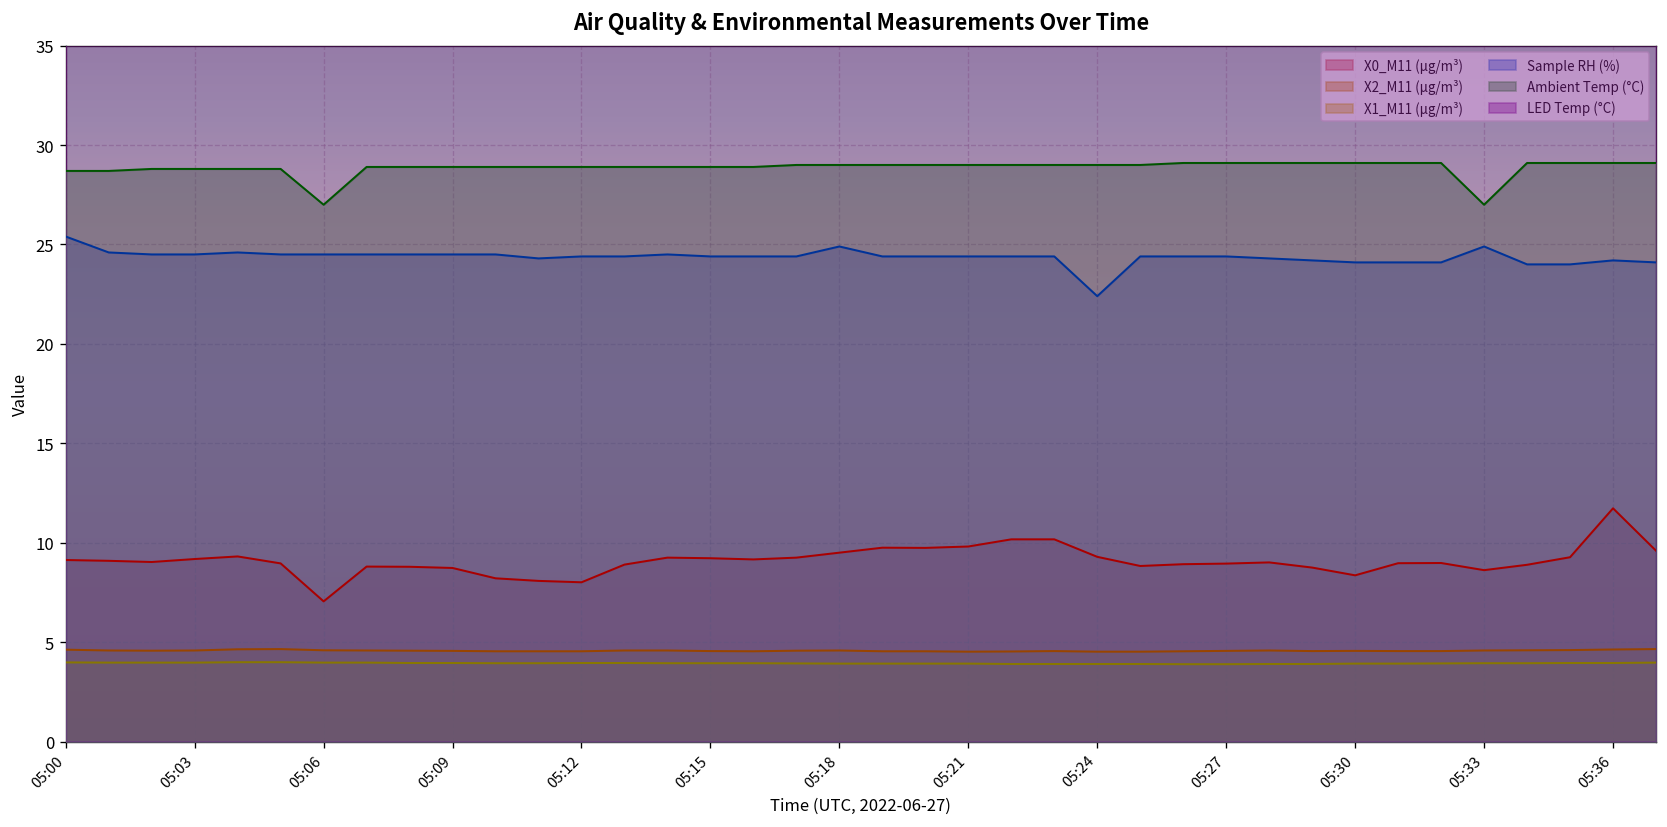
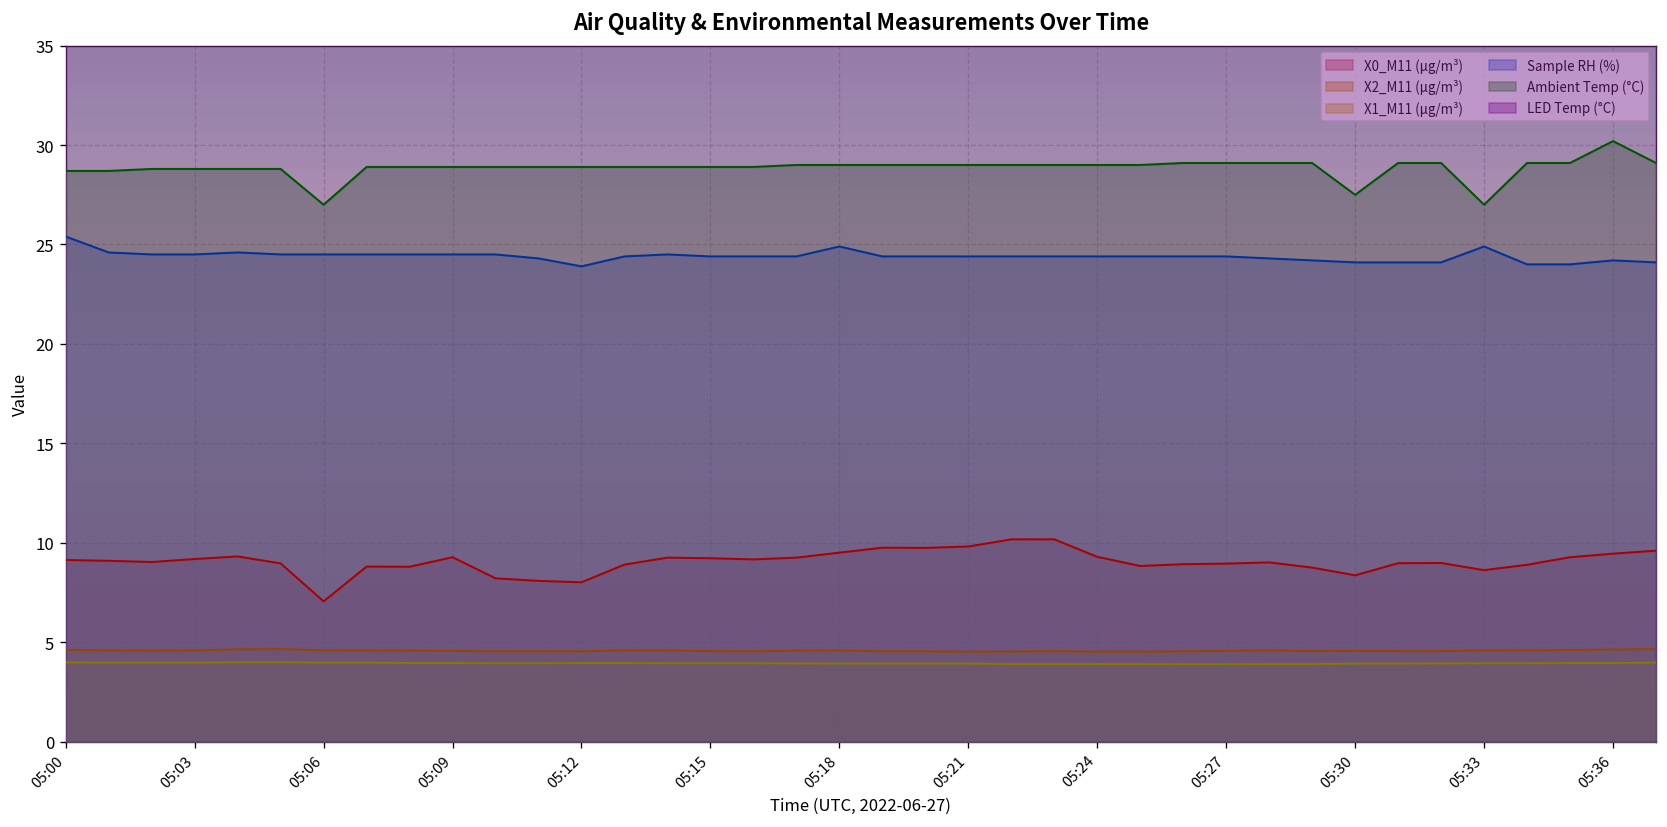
  {
    "X0_M11 (μg/m³)": {
      "05:00": 9.1,
      "05:03": 9.2,
      "05:06": 7.1,
-     "05:09": 8.7,
+     "05:09": 9.3,
      "05:12": 8.0,
      "05:15": 9.2,
      "05:18": 9.5,
      "05:21": 9.8,
      "05:24": 9.3,
      "05:27": 9.0,
      "05:30": 8.4,
      "05:33": 8.6,
-     "05:36": 11.7
+     "05:36": 9.5
    },
    "Sample RH (%)": {
      "05:00": 25.4,
      "05:03": 24.5,
      "05:06": 24.5,
      "05:09": 24.5,
-     "05:12": 24.4,
+     "05:12": 23.9,
      "05:15": 24.4,
      "05:18": 24.9,
      "05:21": 24.4,
-     "05:24": 22.4,
+     "05:24": 24.4,
      "05:27": 24.4,
      "05:30": 24.1,
      "05:33": 24.9,
      "05:36": 24.2
    },
    "Ambient Temp (°C)": {
      "05:00": 28.7,
      "05:03": 28.8,
      "05:06": 27.0,
      "05:09": 28.9,
      "05:12": 28.9,
      "05:15": 28.9,
      "05:18": 29.0,
      "05:21": 29.0,
      "05:24": 29.0,
      "05:27": 29.1,
-     "05:30": 29.1,
+     "05:30": 27.5,
      "05:33": 27.0,
-     "05:36": 29.1
+     "05:36": 30.2
    }
  }
